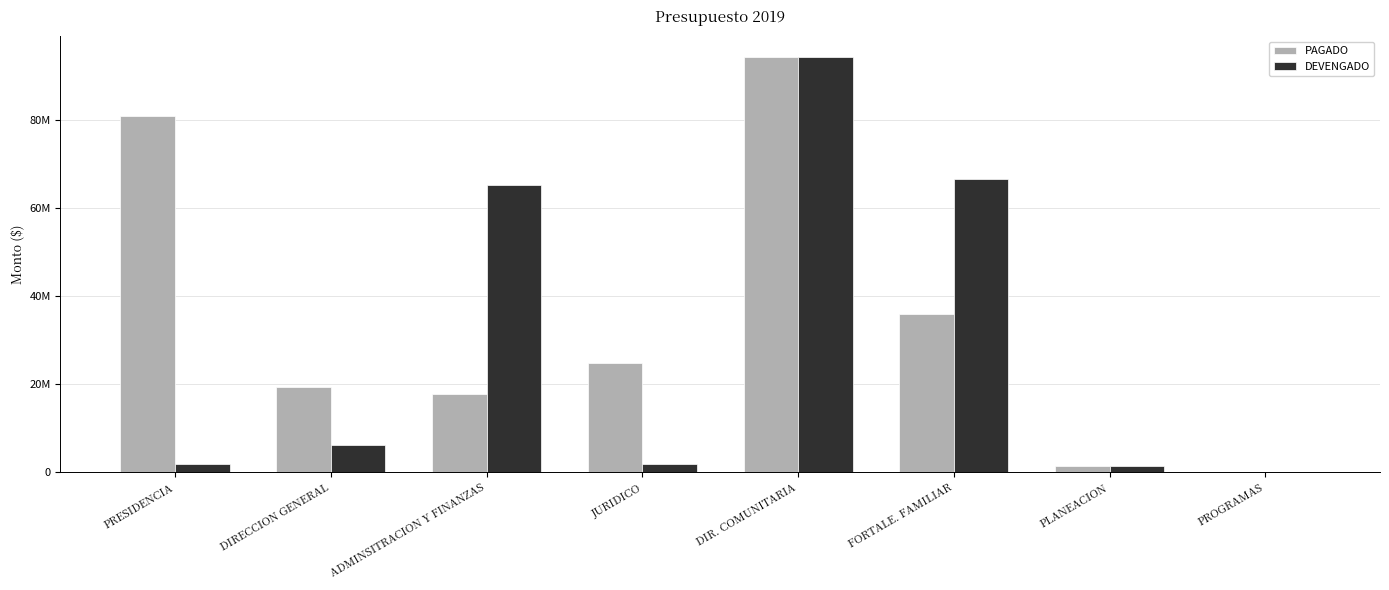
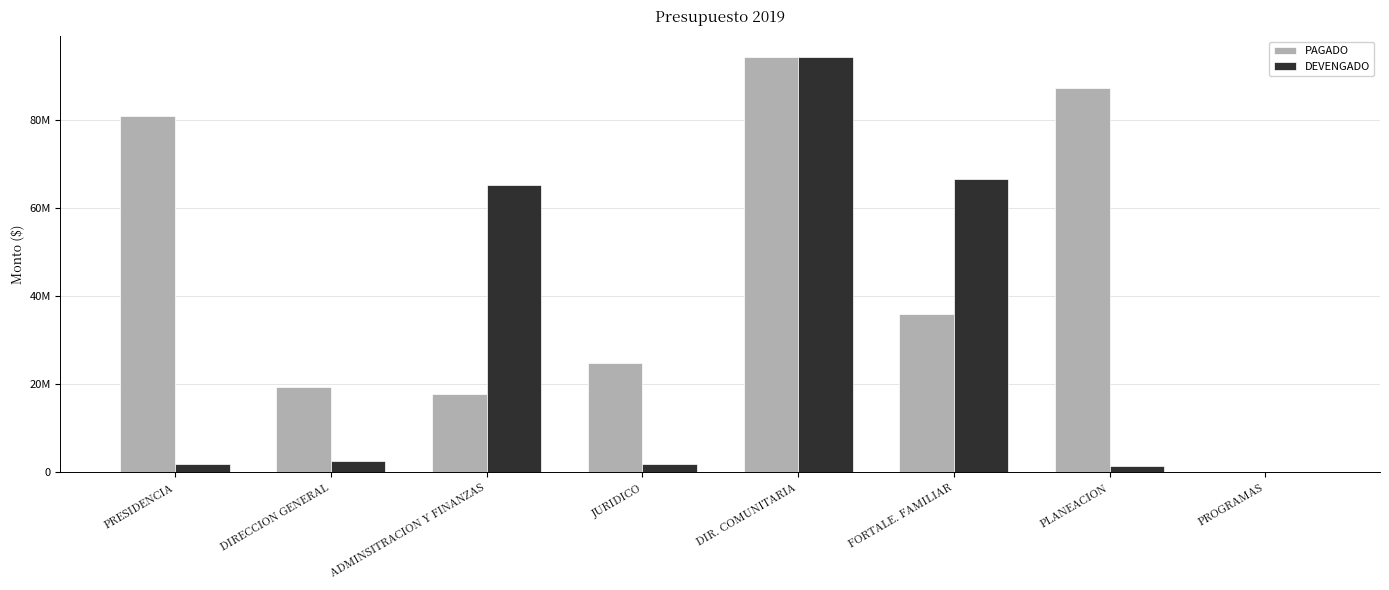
  {
    "PAGADO": {
      "PRESIDENCIA": 81000000,
      "DIRECCION GENERAL": 19000000,
      "ADMINSITRACION Y FINANZAS": 18000000,
      "JURIDICO": 25000000,
      "DIR. COMUNITARIA": 94000000,
      "FORTALE. FAMILIAR": 36000000,
-     "PLANEACION": 1000000,
+     "PLANEACION": 87000000,
      "PROGRAMAS": 0
    },
    "DEVENGADO": {
      "PRESIDENCIA": 2000000,
-     "DIRECCION GENERAL": 6000000,
+     "DIRECCION GENERAL": 3000000,
      "ADMINSITRACION Y FINANZAS": 65000000,
      "JURIDICO": 2000000,
      "DIR. COMUNITARIA": 94000000,
      "FORTALE. FAMILIAR": 66000000,
      "PLANEACION": 1000000,
      "PROGRAMAS": 0
    }
  }
